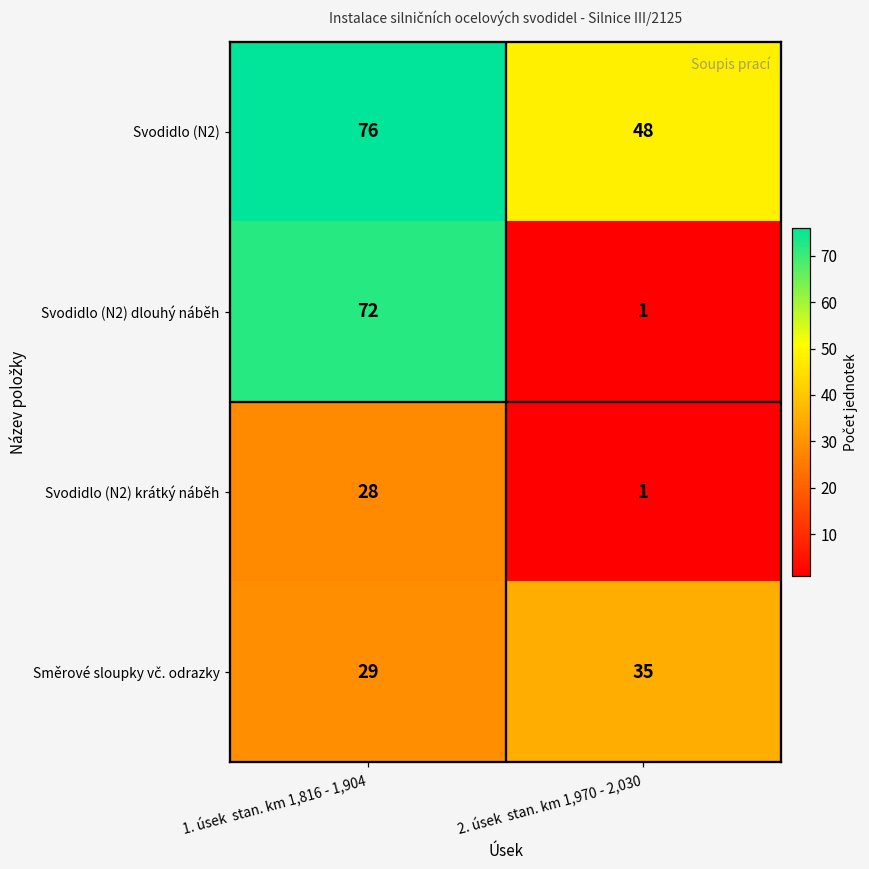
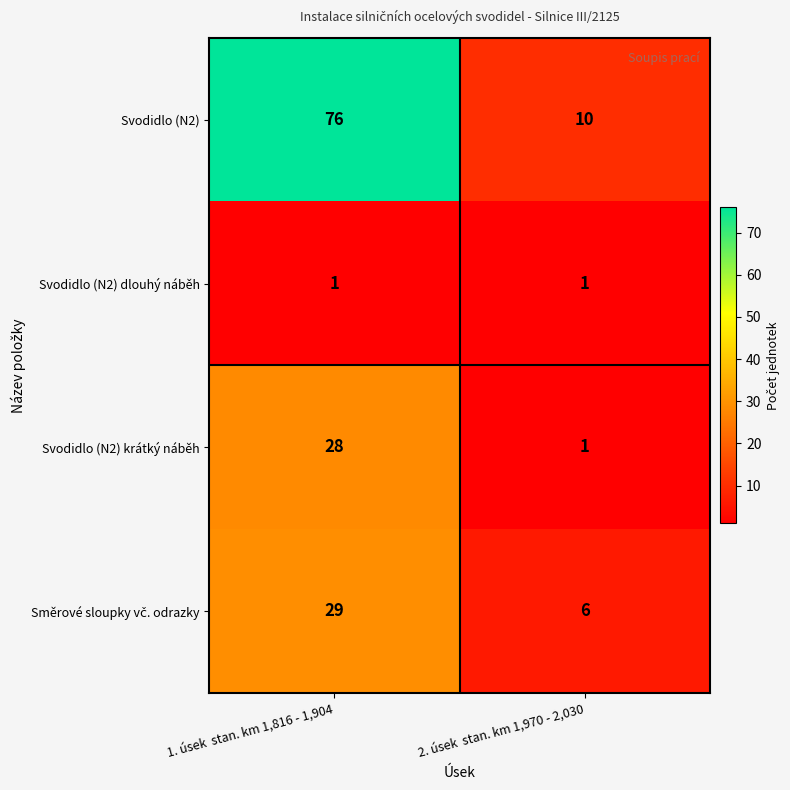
  {
    "Svodidlo (N2)": {
      "1. úsek stan. km 1,816 - 1,904": 76,
-     "2. úsek stan. km 1,970 - 2,030": 48
+     "2. úsek stan. km 1,970 - 2,030": 10
    },
    "Svodidlo (N2) dlouhý náběh": {
-     "1. úsek stan. km 1,816 - 1,904": 72,
+     "1. úsek stan. km 1,816 - 1,904": 1,
      "2. úsek stan. km 1,970 - 2,030": 1
    },
    "Svodidlo (N2) krátký náběh": {
      "1. úsek stan. km 1,816 - 1,904": 28,
      "2. úsek stan. km 1,970 - 2,030": 1
    },
    "Směrové sloupky vč. odrazky": {
      "1. úsek stan. km 1,816 - 1,904": 29,
-     "2. úsek stan. km 1,970 - 2,030": 35
+     "2. úsek stan. km 1,970 - 2,030": 6
    }
  }
